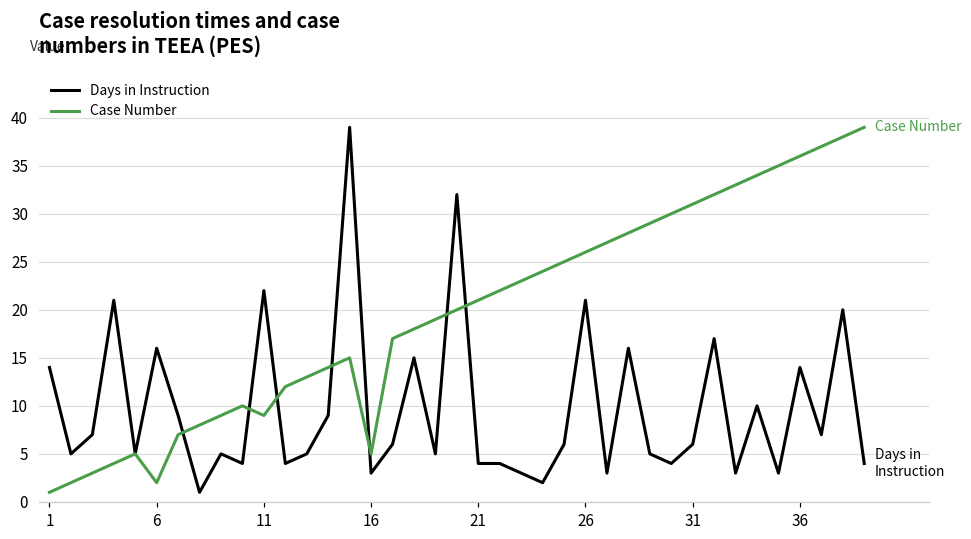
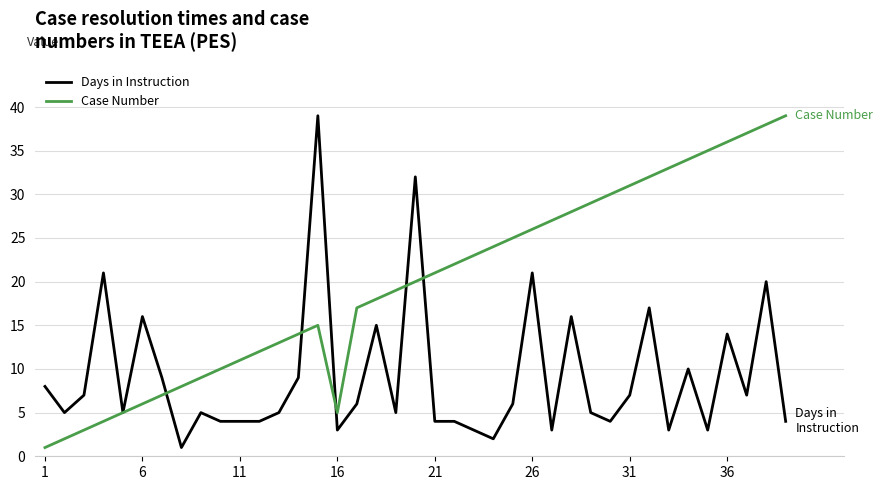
  {
    "Days in Instruction": {
-     "1": 14,
+     "1": 8,
      "6": 16,
-     "11": 22,
+     "11": 4,
      "16": 3,
      "21": 4,
      "26": 21,
-     "31": 6,
+     "31": 7,
      "36": 14
    },
    "Case Number": {
      "1": 1,
-     "6": 2,
-     "11": 9,
+     "6": 6,
+     "11": 11,
      "16": 5,
      "21": 21,
      "26": 26,
      "31": 31,
      "36": 36
    }
  }
